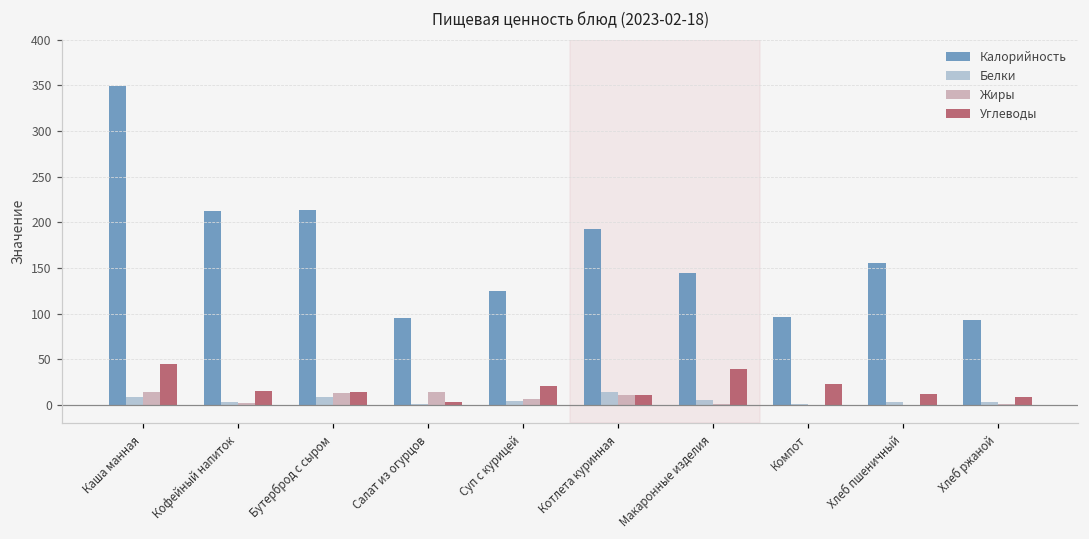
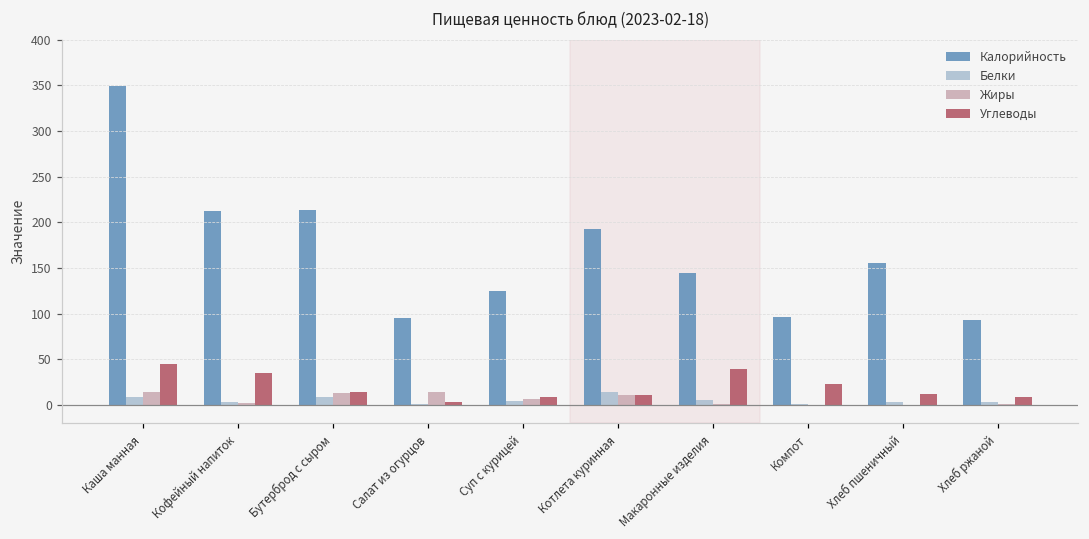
  {
    "Калорийность": {
      "Каша манная": 350,
      "Кофейный напиток": 210,
      "Бутерброд с сыром": 210,
      "Салат из огурцов": 100,
      "Суп с курицей": 130,
      "Котлета куринная": 190,
      "Макаронные изделия": 150,
      "Компот": 100,
      "Хлеб пшеничный": 160,
      "Хлеб ржаной": 90
    },
    "Углеводы": {
      "Каша манная": 50,
-     "Кофейный напиток": 20,
+     "Кофейный напиток": 40,
      "Бутерброд с сыром": 10,
-     "Суп с курицей": 20,
+     "Суп с курицей": 10,
      "Котлета куринная": 10,
      "Макаронные изделия": 40,
      "Компот": 20,
      "Хлеб пшеничный": 10,
      "Хлеб ржаной": 10
    }
  }
